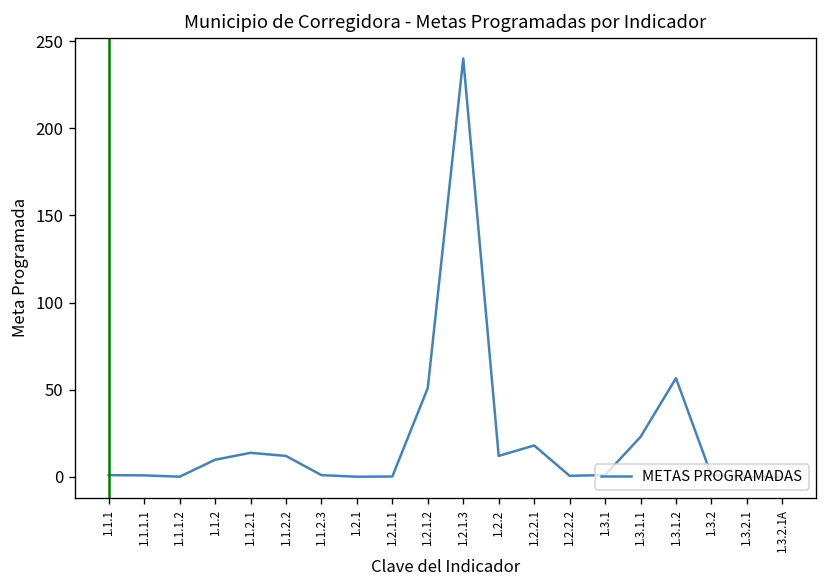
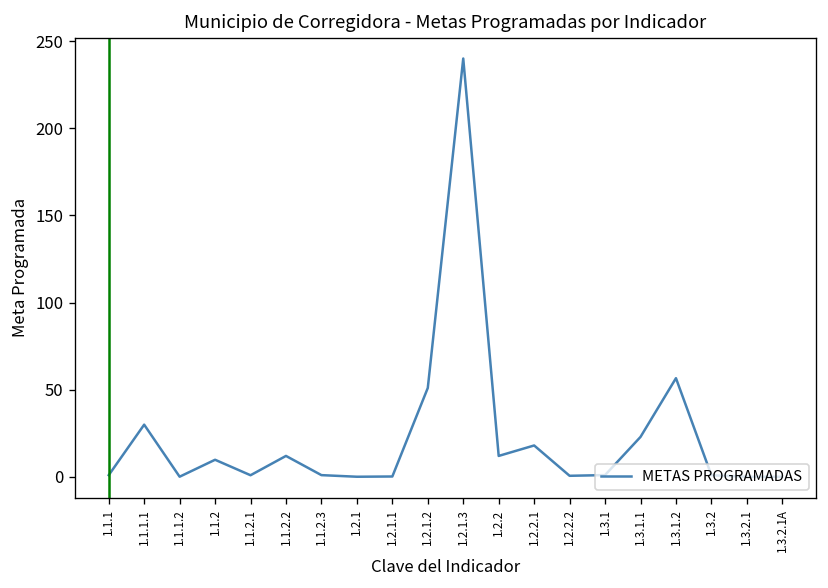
  {
    "1.1.1": 1,
-   "1.1.1.1": 1,
+   "1.1.1.1": 30,
    "1.1.1.2": 0,
    "1.1.2": 10,
-   "1.1.2.1": 14,
+   "1.1.2.1": 1,
    "1.1.2.2": 12,
    "1.1.2.3": 1,
    "1.2.1": 0,
    "1.2.1.1": 0,
    "1.2.1.2": 51,
    "1.2.1.3": 240,
    "1.2.2": 12,
    "1.2.2.1": 18,
    "1.2.2.2": 1,
    "1.3.1.1": 23,
    "1.3.1.2": 57
  }
